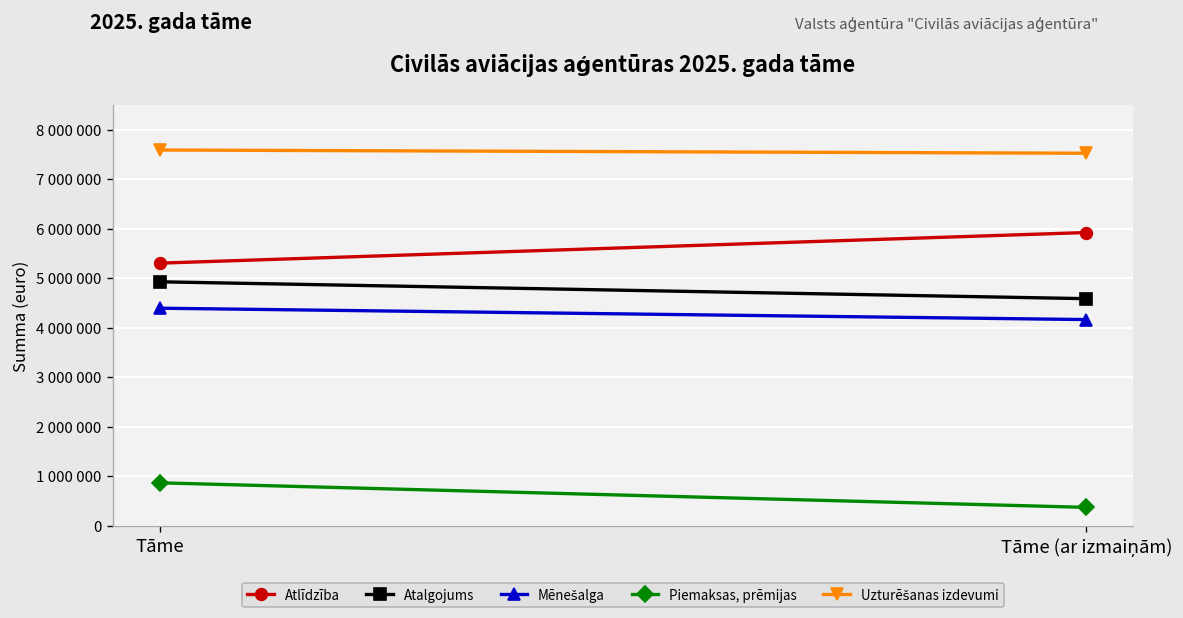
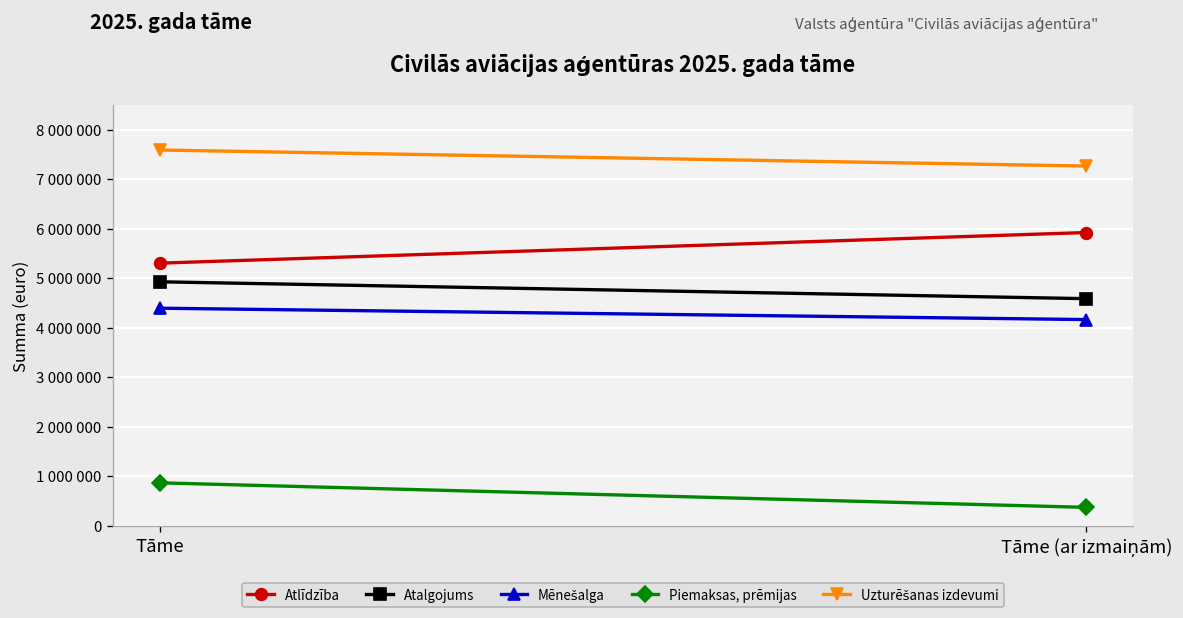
  {
    "Atlīdzība": {
      "Tāme": 5300000,
      "Tāme (ar izmaiņām)": 5900000
    },
    "Atalgojums": {
      "Tāme": 4900000,
      "Tāme (ar izmaiņām)": 4600000
    },
    "Mēnešalga": {
      "Tāme": 4400000,
      "Tāme (ar izmaiņām)": 4200000
    },
    "Piemaksas, prēmijas": {
      "Tāme": 900000,
      "Tāme (ar izmaiņām)": 400000
    },
    "Uzturēšanas izdevumi": {
      "Tāme": 7600000,
-     "Tāme (ar izmaiņām)": 7500000
+     "Tāme (ar izmaiņām)": 7300000
    }
  }
